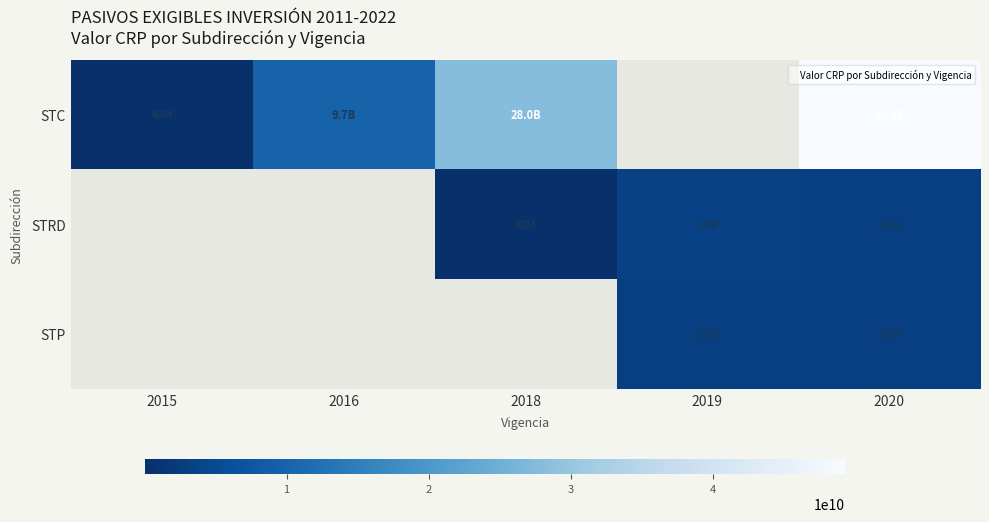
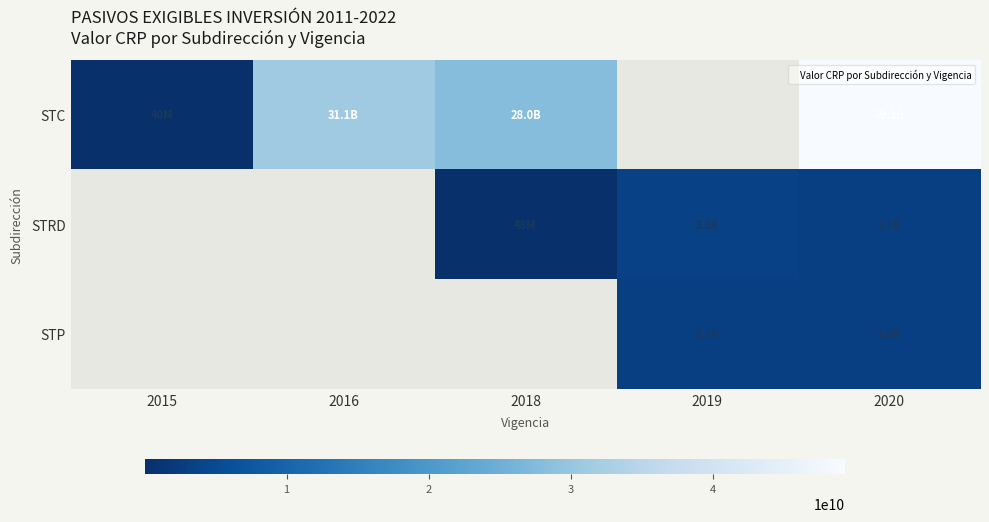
  {
    "STC": {
-     "2016": "9.7B",
+     "2016": "31.1B",
      "2018": "28.0B"
    }
  }
